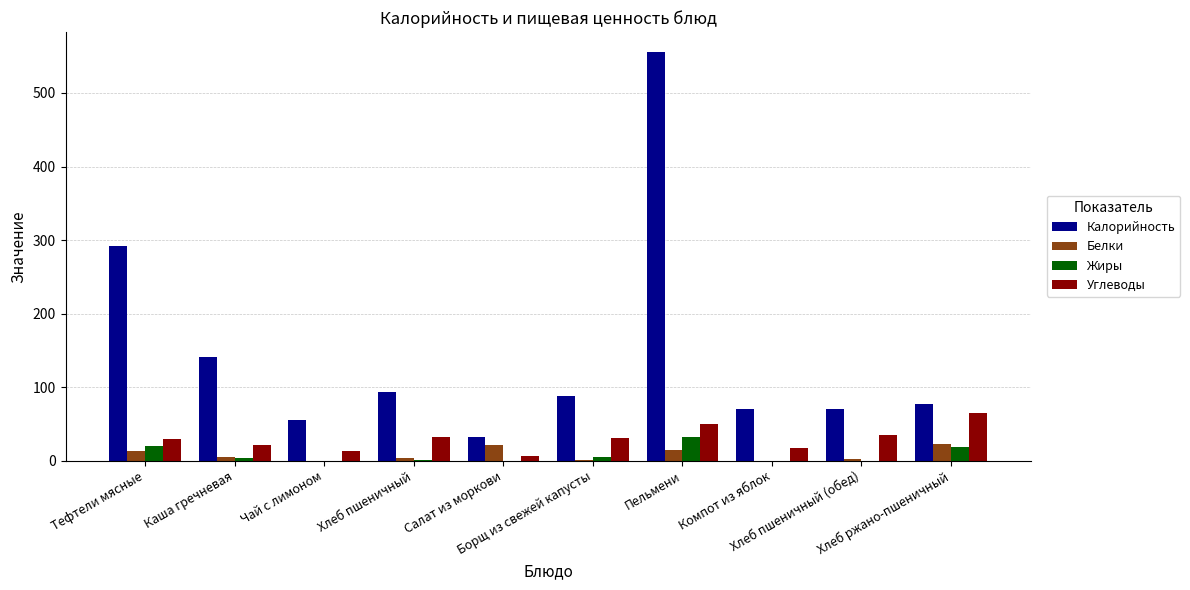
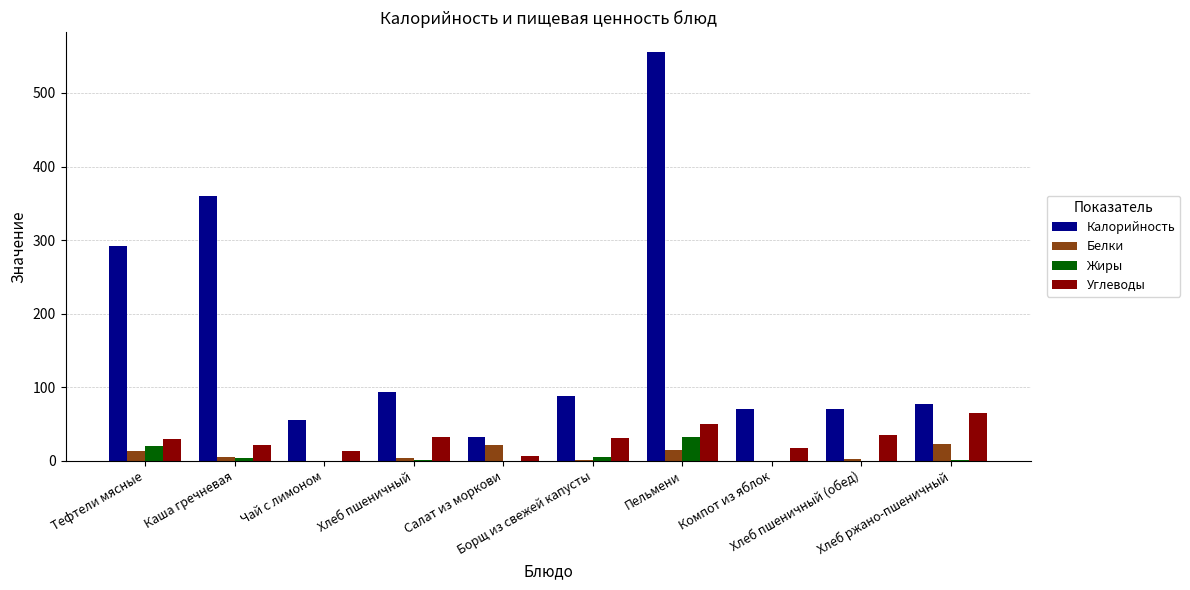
  {
    "Калорийность": {
      "Тефтели мясные": 290,
-     "Каша гречневая": 140,
+     "Каша гречневая": 360,
      "Чай с лимоном": 50,
      "Хлеб пшеничный": 90,
      "Салат из моркови": 30,
      "Борщ из свежей капусты": 90,
      "Пельмени": 560,
      "Компот из яблок": 70,
      "Хлеб пшеничный (обед)": 70,
      "Хлеб ржано-пшеничный": 80
    },
    "Белки": {
      "Тефтели мясные": 10,
      "Каша гречневая": 0,
      "Салат из моркови": 20,
      "Пельмени": 10,
      "Хлеб ржано-пшеничный": 20
    },
    "Жиры": {
      "Тефтели мясные": 20,
      "Каша гречневая": 0,
      "Борщ из свежей капусты": 0,
      "Пельмени": 30,
-     "Хлеб ржано-пшеничный": 20
+     "Хлеб ржано-пшеничный": 0
    },
    "Углеводы": {
      "Тефтели мясные": 30,
      "Каша гречневая": 20,
      "Чай с лимоном": 10,
      "Хлеб пшеничный": 30,
      "Салат из моркови": 10,
      "Борщ из свежей капусты": 30,
      "Пельмени": 50,
      "Компот из яблок": 20,
      "Хлеб пшеничный (обед)": 40,
      "Хлеб ржано-пшеничный": 60
    }
  }
